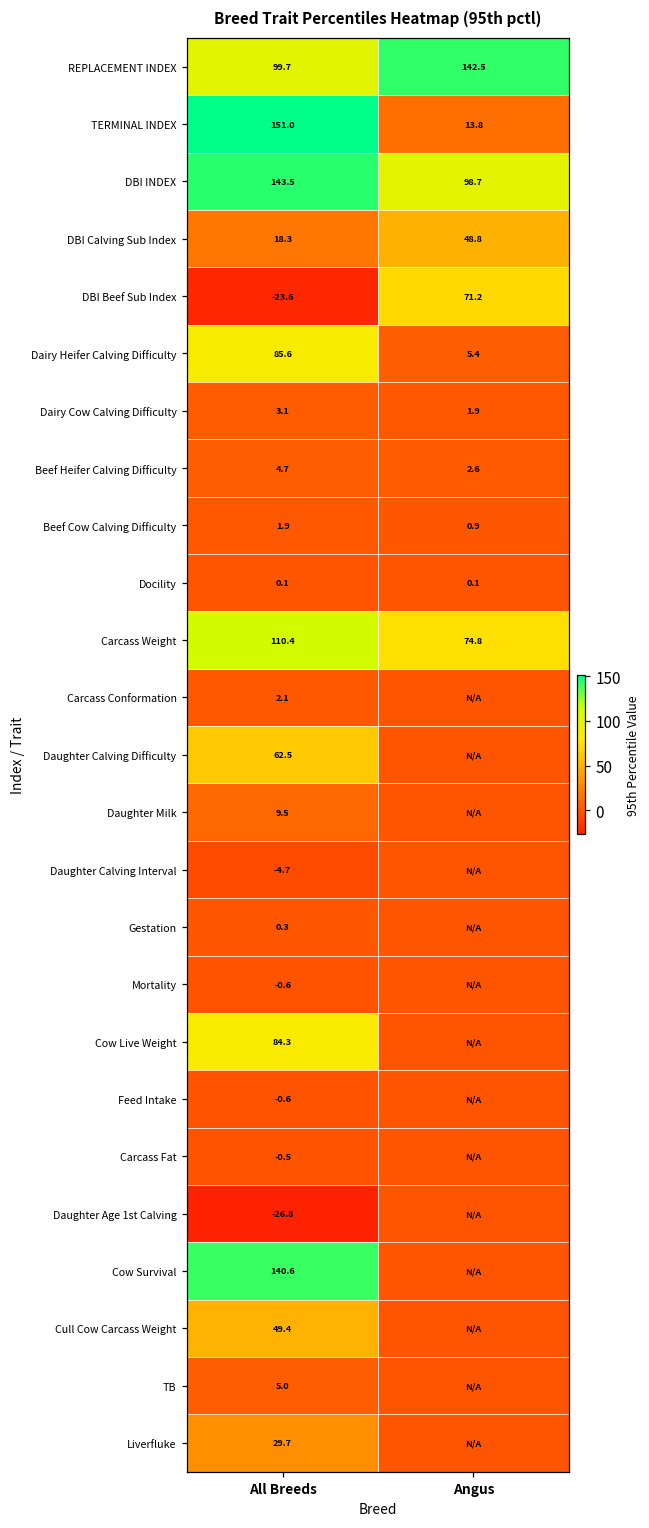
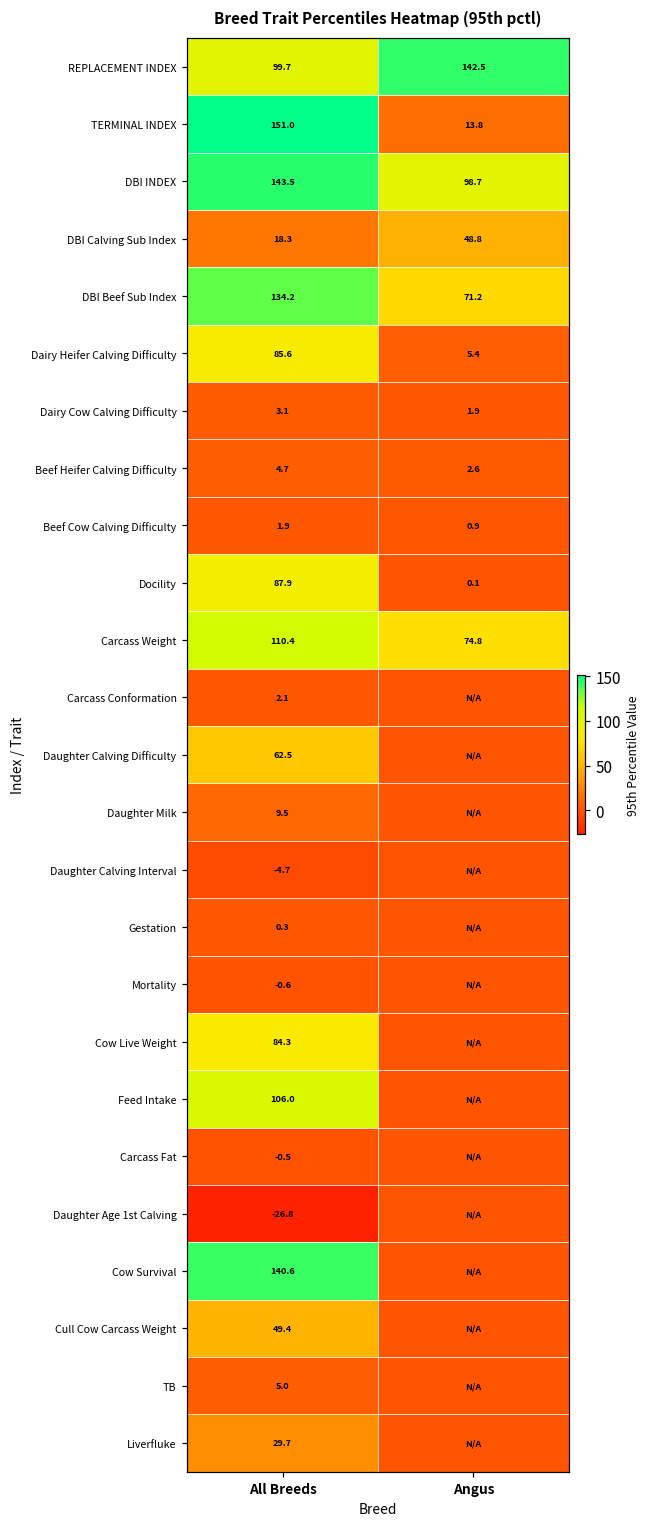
  {
    "REPLACEMENT INDEX": {
      "All Breeds": 99.7,
      "Angus": 142.5
    },
    "TERMINAL INDEX": {
      "All Breeds": 151.0,
      "Angus": 13.8
    },
    "DBI INDEX": {
      "All Breeds": 143.5,
      "Angus": 98.7
    },
    "DBI Calving Sub Index": {
      "All Breeds": 18.3,
      "Angus": 48.8
    },
    "DBI Beef Sub Index": {
-     "All Breeds": -23.6,
+     "All Breeds": 134.2,
      "Angus": 71.2
    },
    "Dairy Heifer Calving Difficulty": {
      "All Breeds": 85.6,
      "Angus": 5.4
    },
    "Dairy Cow Calving Difficulty": {
      "All Breeds": 3.1,
      "Angus": 1.9
    },
    "Beef Heifer Calving Difficulty": {
      "All Breeds": 4.7,
      "Angus": 2.6
    },
    "Beef Cow Calving Difficulty": {
      "All Breeds": 1.9,
      "Angus": 0.9
    },
    "Docility": {
-     "All Breeds": 0.1,
+     "All Breeds": 87.9,
      "Angus": 0.1
    },
    "Carcass Weight": {
      "All Breeds": 110.4,
      "Angus": 74.8
    },
    "Carcass Conformation": {
      "All Breeds": 2.1
    },
    "Daughter Calving Difficulty": {
      "All Breeds": 62.5
    },
    "Daughter Milk": {
      "All Breeds": 9.5
    },
    "Daughter Calving Interval": {
      "All Breeds": -4.7
    },
    "Gestation": {
      "All Breeds": 0.3
    },
    "Mortality": {
      "All Breeds": -0.6
    },
    "Cow Live Weight": {
      "All Breeds": 84.3
    },
    "Feed Intake": {
-     "All Breeds": -0.6
+     "All Breeds": 106.0
    },
    "Carcass Fat": {
      "All Breeds": -0.5
    },
    "Daughter Age 1st Calving": {
      "All Breeds": -26.8
    },
    "Cow Survival": {
      "All Breeds": 140.6
    },
    "Cull Cow Carcass Weight": {
      "All Breeds": 49.4
    },
    "TB": {
      "All Breeds": 5.0
    },
    "Liverfluke": {
      "All Breeds": 29.7
    }
  }
